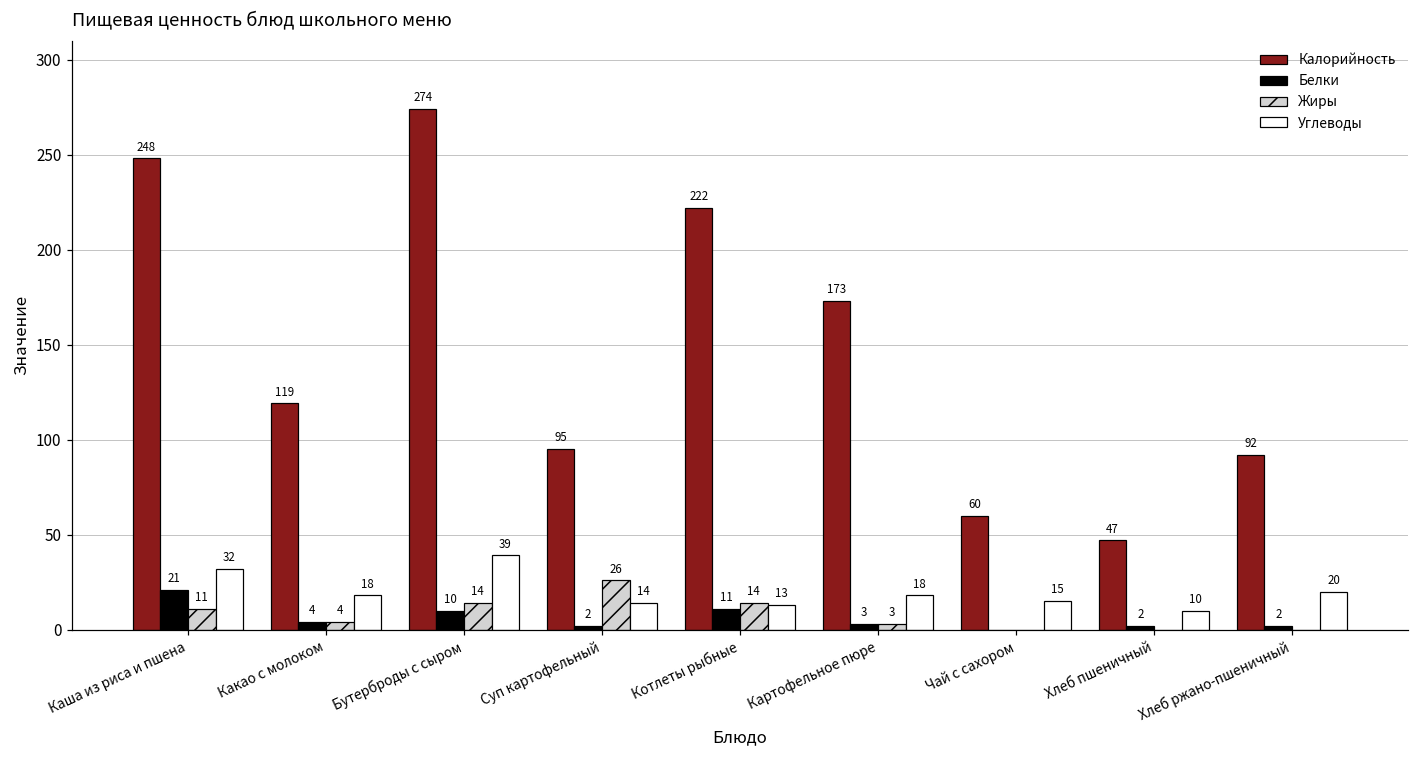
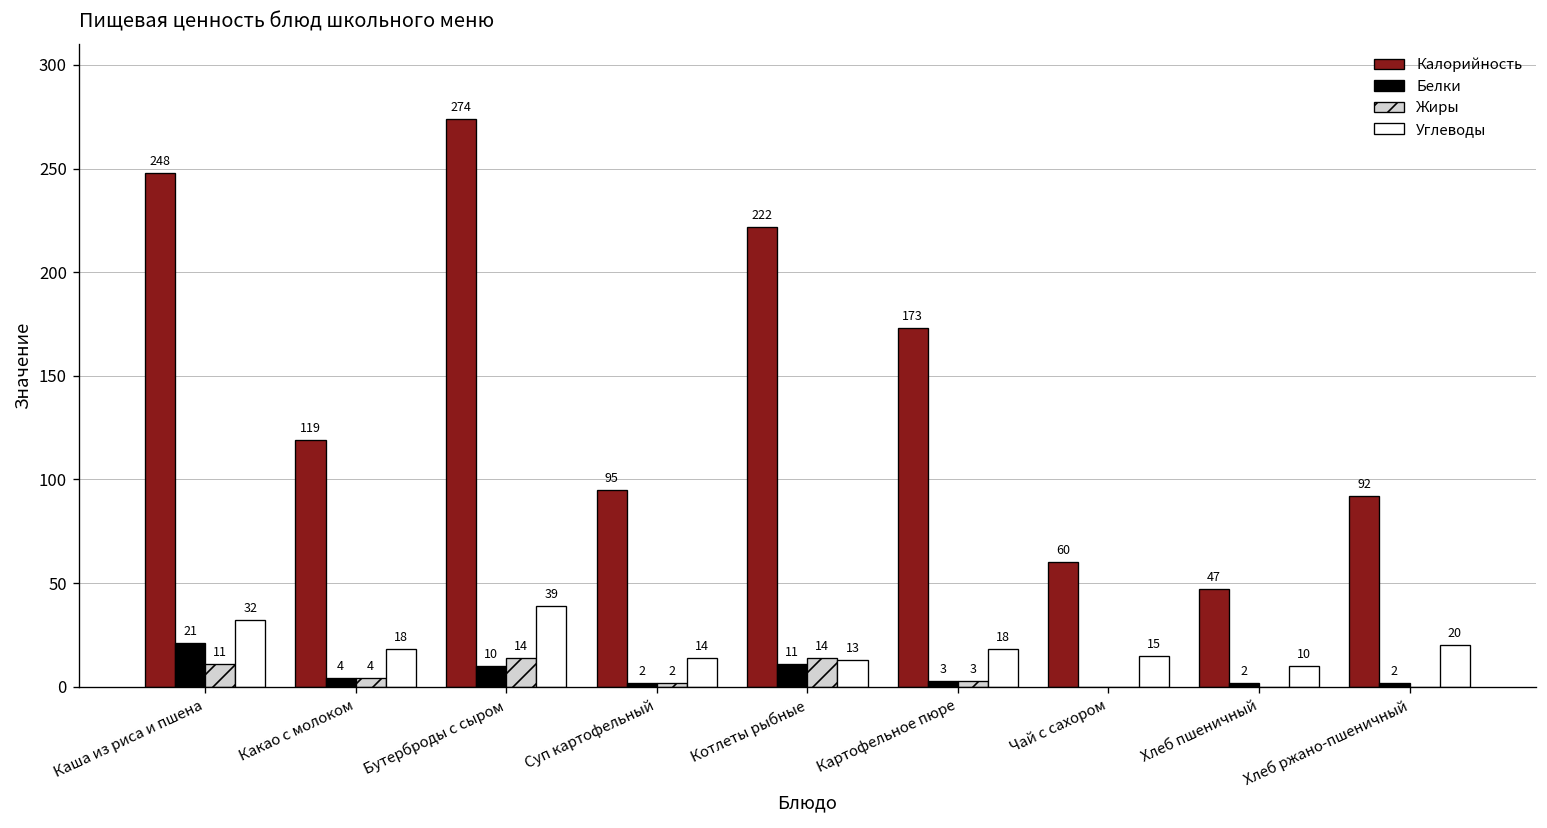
  {
    "Калорийность": {
      "Каша из риса и пшена": 248,
      "Какао с молоком": 119,
      "Бутерброды с сыром": 274,
      "Суп картофельный": 95,
      "Котлеты рыбные": 222,
      "Картофельное пюре": 173,
      "Чай с сахором": 60,
      "Хлеб пшеничный": 47,
      "Хлеб ржано-пшеничный": 92
    },
    "Белки": {
      "Каша из риса и пшена": 21,
      "Какао с молоком": 4,
      "Бутерброды с сыром": 10,
      "Суп картофельный": 2,
      "Котлеты рыбные": 11,
      "Картофельное пюре": 3,
      "Хлеб пшеничный": 2,
      "Хлеб ржано-пшеничный": 2
    },
    "Жиры": {
      "Каша из риса и пшена": 11,
      "Какао с молоком": 4,
      "Бутерброды с сыром": 14,
-     "Суп картофельный": 26,
+     "Суп картофельный": 2,
      "Котлеты рыбные": 14,
      "Картофельное пюре": 3
    },
    "Углеводы": {
      "Каша из риса и пшена": 32,
      "Какао с молоком": 18,
      "Бутерброды с сыром": 39,
      "Суп картофельный": 14,
      "Котлеты рыбные": 13,
      "Картофельное пюре": 18,
      "Чай с сахором": 15,
      "Хлеб пшеничный": 10,
      "Хлеб ржано-пшеничный": 20
    }
  }
